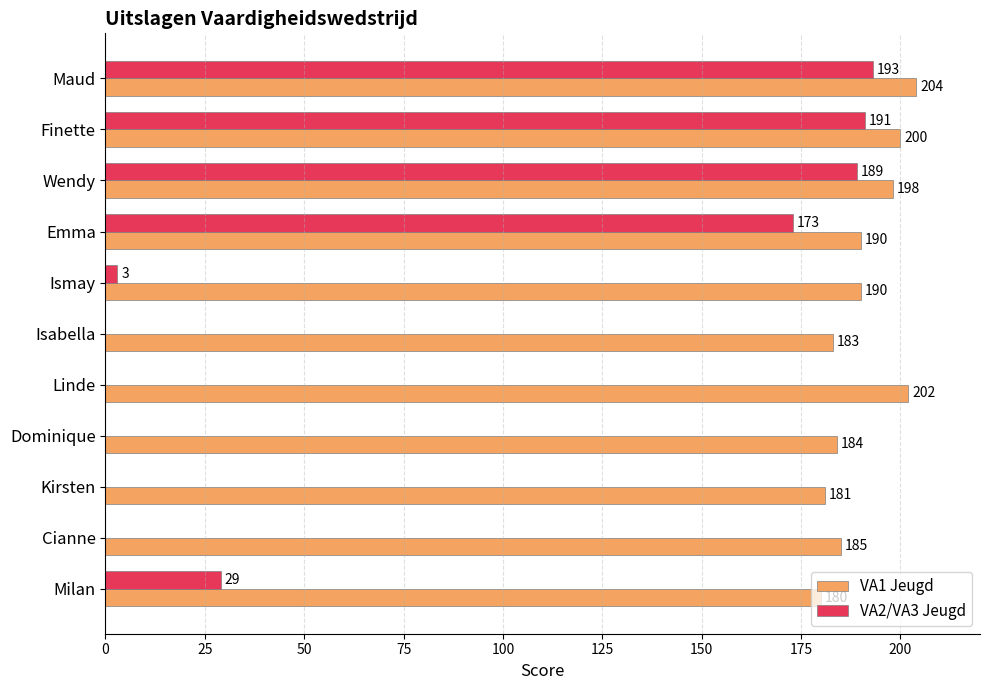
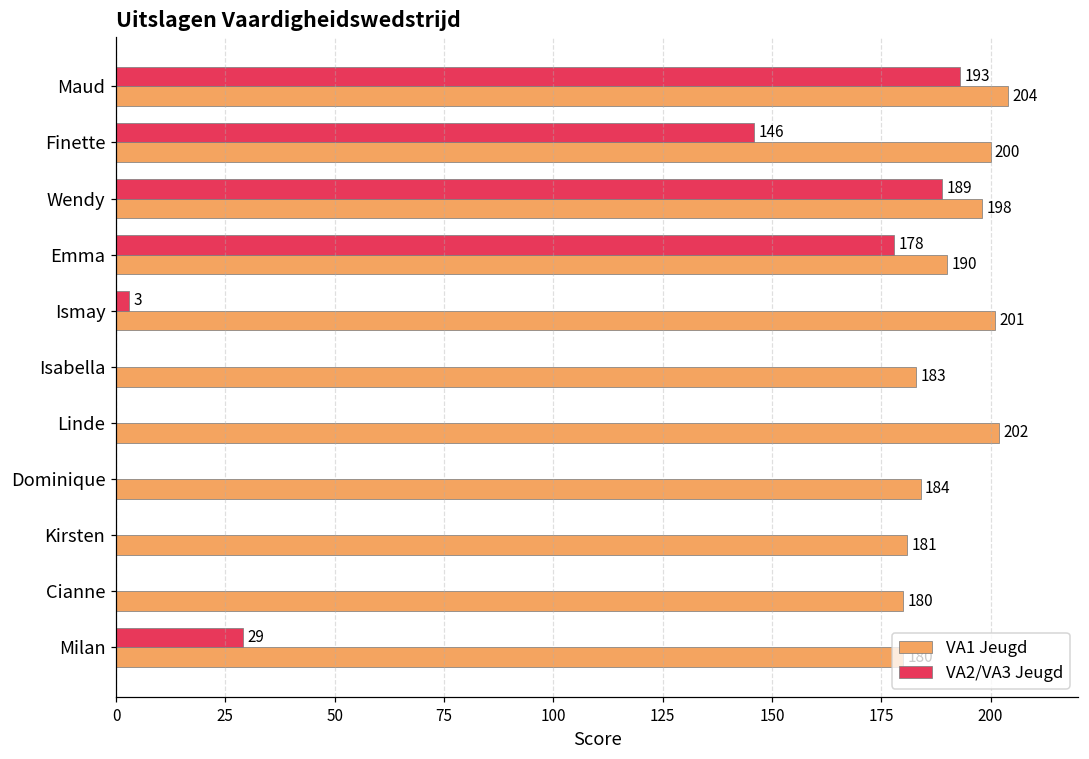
  {
    "VA1 Jeugd": {
      "Maud": 204,
      "Finette": 200,
      "Wendy": 198,
      "Emma": 190,
-     "Ismay": 190,
+     "Ismay": 201,
      "Isabella": 183,
      "Linde": 202,
      "Dominique": 184,
      "Kirsten": 181,
-     "Cianne": 185
+     "Cianne": 180
    },
    "VA2/VA3 Jeugd": {
      "Maud": 193,
-     "Finette": 191,
+     "Finette": 146,
      "Wendy": 189,
-     "Emma": 173,
+     "Emma": 178,
      "Ismay": 3,
      "Milan": 29
    }
  }
